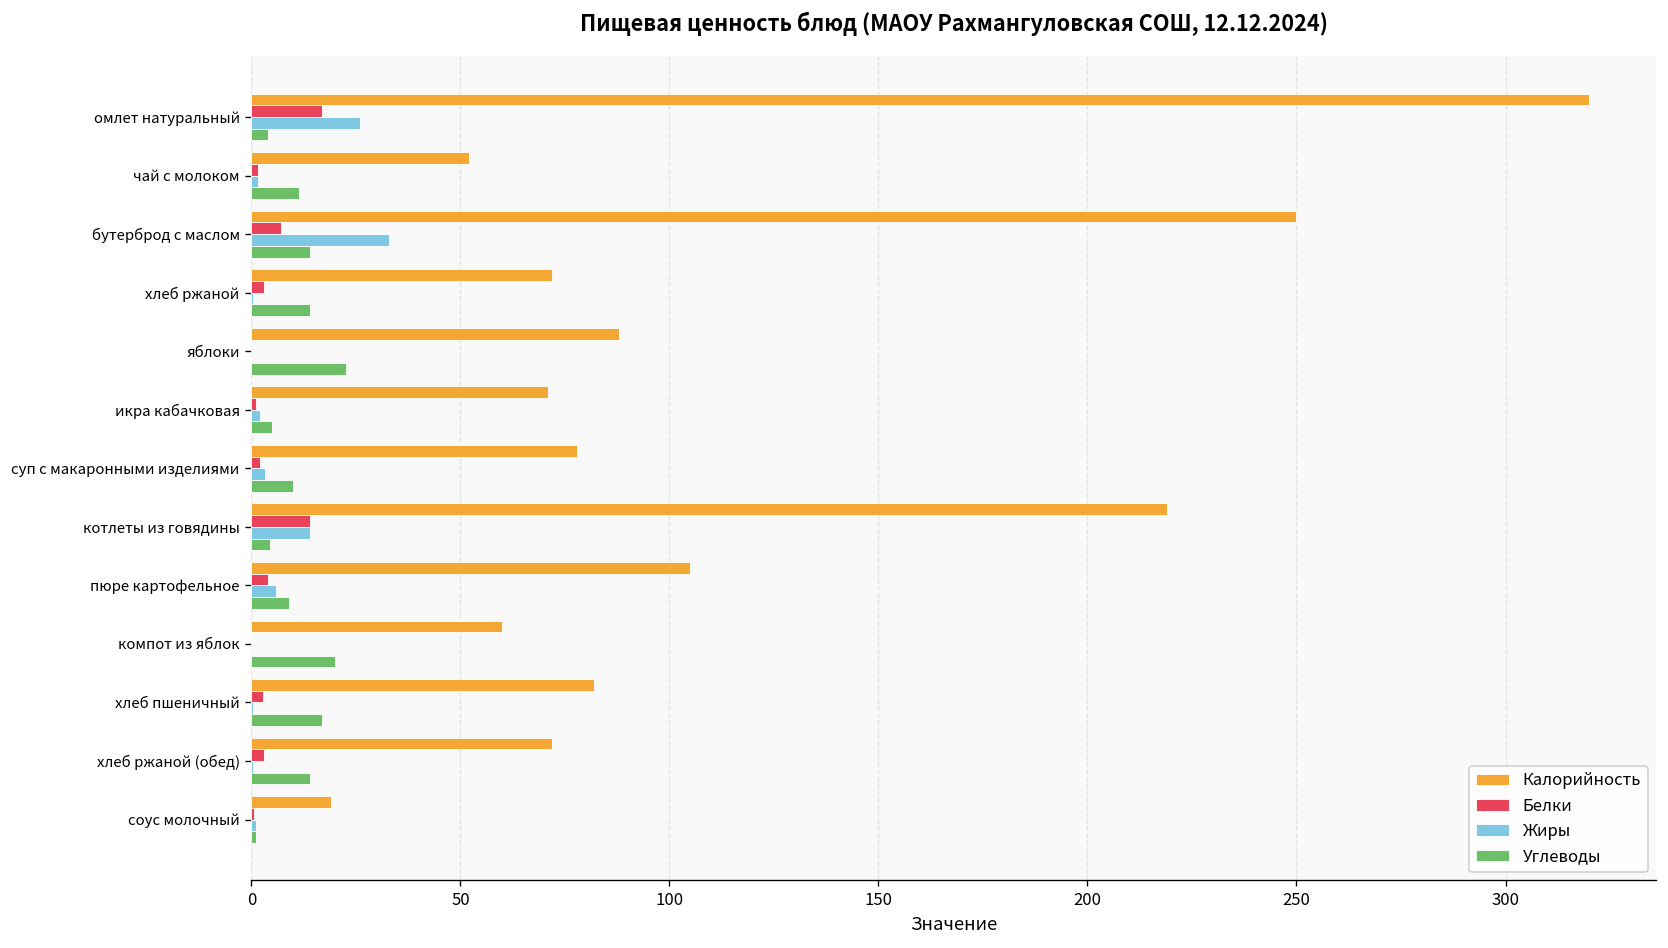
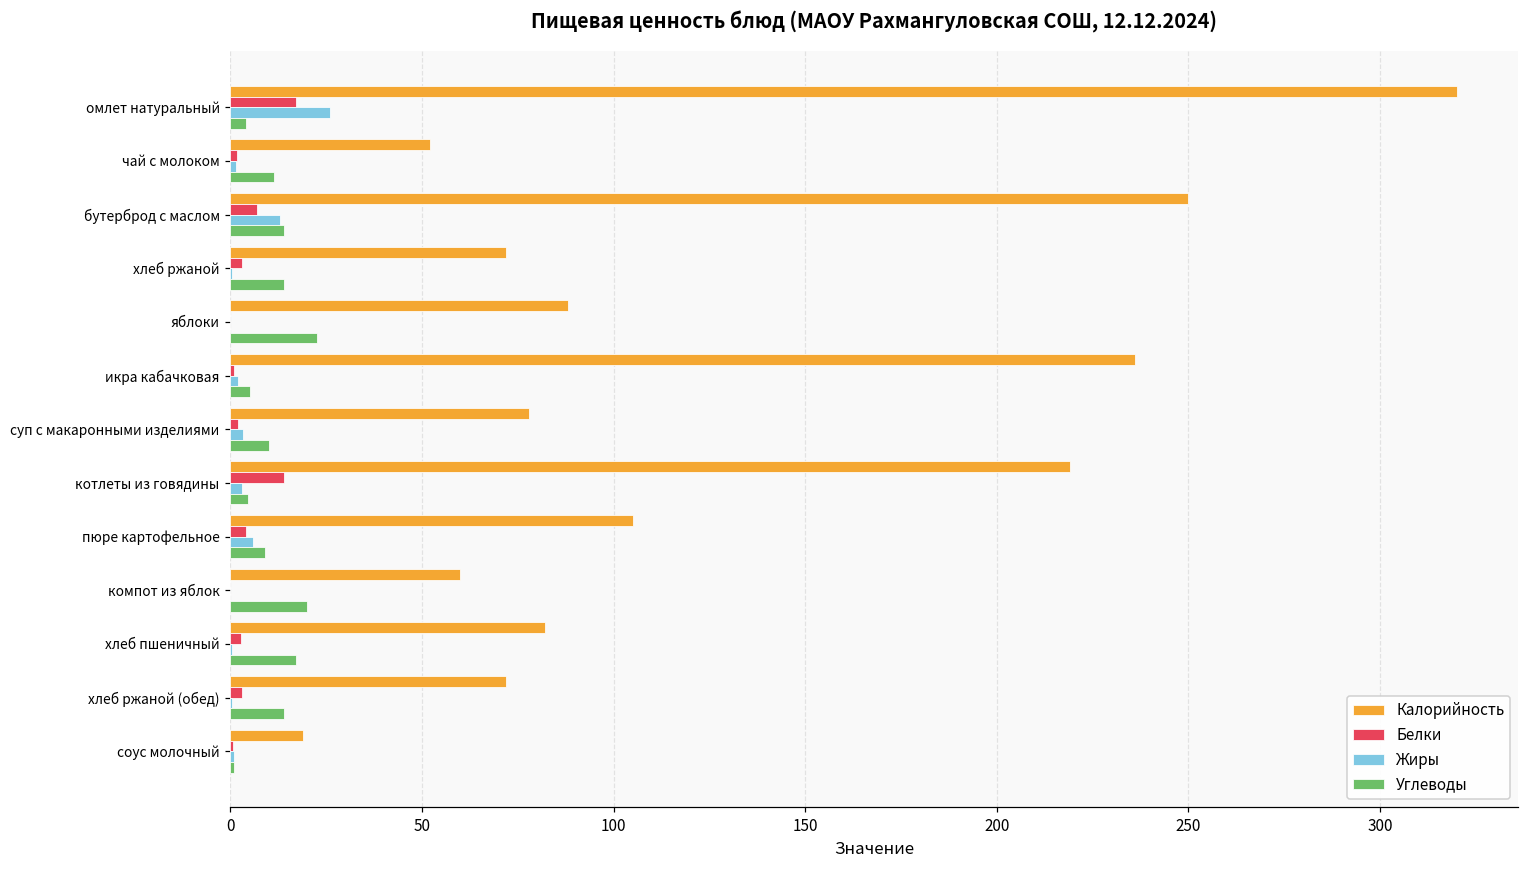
  {
    "Калорийность": {
      "омлет натуральный": 320,
      "чай с молоком": 52,
      "бутерброд с маслом": 250,
      "хлеб ржаной": 72,
      "яблоки": 88,
-     "икра кабачковая": 71,
+     "икра кабачковая": 236,
      "суп с макаронными изделиями": 78,
      "котлеты из говядины": 219,
      "пюре картофельное": 105,
      "компот из яблок": 60,
      "хлеб пшеничный": 82,
      "хлеб ржаной (обед)": 72,
      "соус молочный": 19
    },
    "Белки": {
      "омлет натуральный": 17,
      "чай с молоком": 2,
      "бутерброд с маслом": 7,
      "хлеб ржаной": 3,
      "яблоки": 0,
      "икра кабачковая": 1,
      "суп с макаронными изделиями": 2,
      "котлеты из говядины": 14,
      "пюре картофельное": 4,
      "компот из яблок": 0,
      "хлеб пшеничный": 3,
      "хлеб ржаной (обед)": 3
    },
    "Жиры": {
      "омлет натуральный": 26,
      "чай с молоком": 2,
-     "бутерброд с маслом": 33,
+     "бутерброд с маслом": 13,
      "яблоки": 0,
      "икра кабачковая": 2,
      "суп с макаронными изделиями": 3,
-     "котлеты из говядины": 14,
+     "котлеты из говядины": 3,
      "пюре картофельное": 6,
      "компот из яблок": 0,
      "соус молочный": 1
    },
    "Углеводы": {
      "омлет натуральный": 4,
      "чай с молоком": 12,
      "бутерброд с маслом": 14,
      "хлеб ржаной": 14,
      "яблоки": 23,
      "икра кабачковая": 5,
      "суп с макаронными изделиями": 10,
      "котлеты из говядины": 5,
      "пюре картофельное": 9,
      "компот из яблок": 20,
      "хлеб пшеничный": 17,
      "хлеб ржаной (обед)": 14,
      "соус молочный": 1
    }
  }
